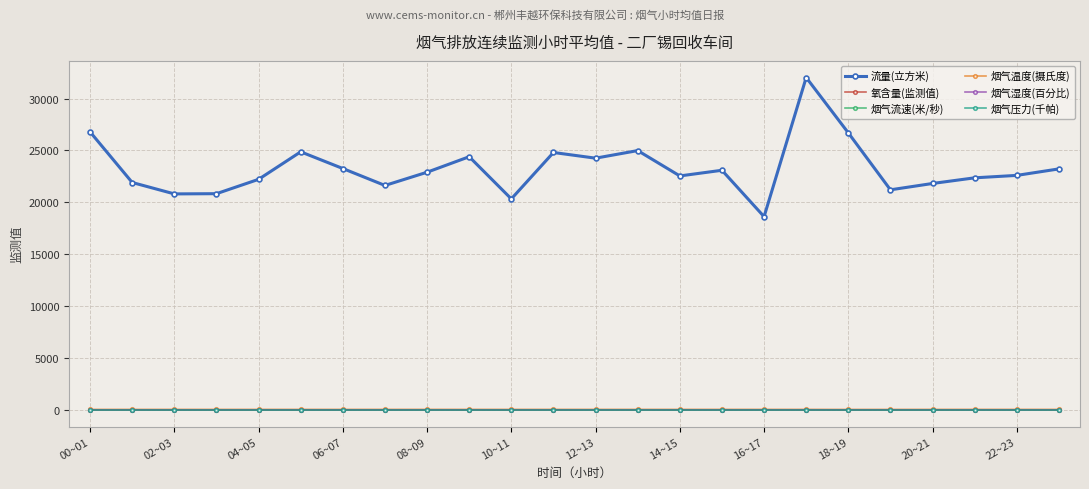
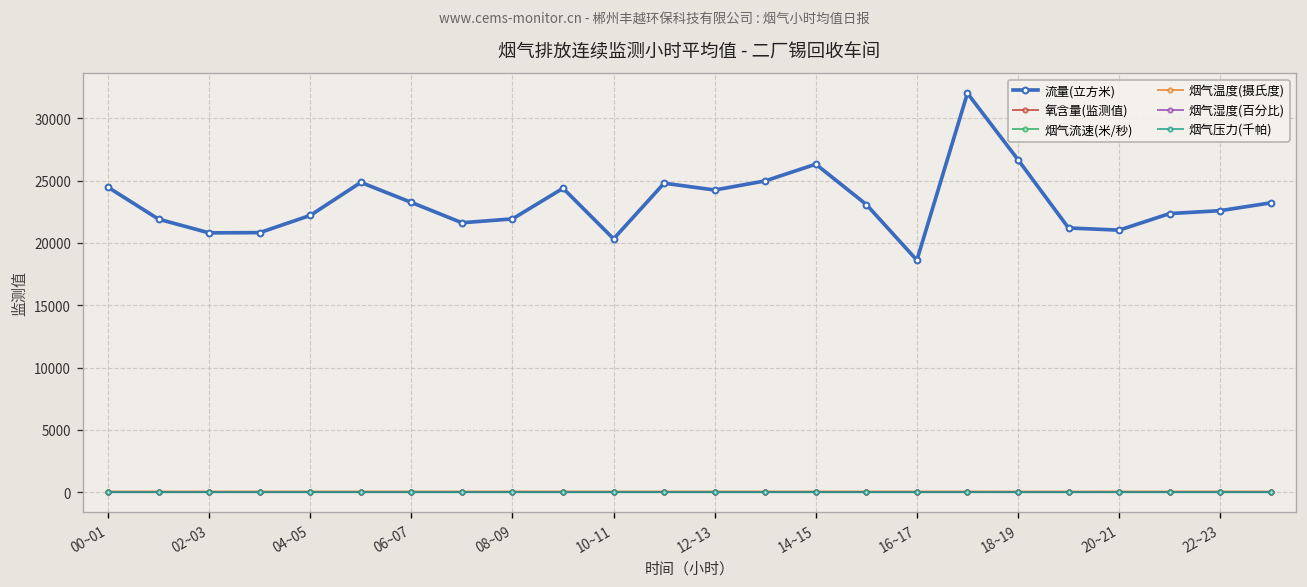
  {
    "流量(立方米)": {
-     "00~01": 26800,
+     "00~01": 24500,
      "02~03": 20800,
      "04~05": 22200,
      "06~07": 23300,
-     "08~09": 22900,
+     "08~09": 21900,
      "10~11": 20300,
      "12~13": 24300,
-     "14~15": 22500,
+     "14~15": 26300,
      "16~17": 18600,
      "18~19": 26700,
-     "20~21": 21800,
+     "20~21": 21000,
      "22~23": 22600
    }
  }
